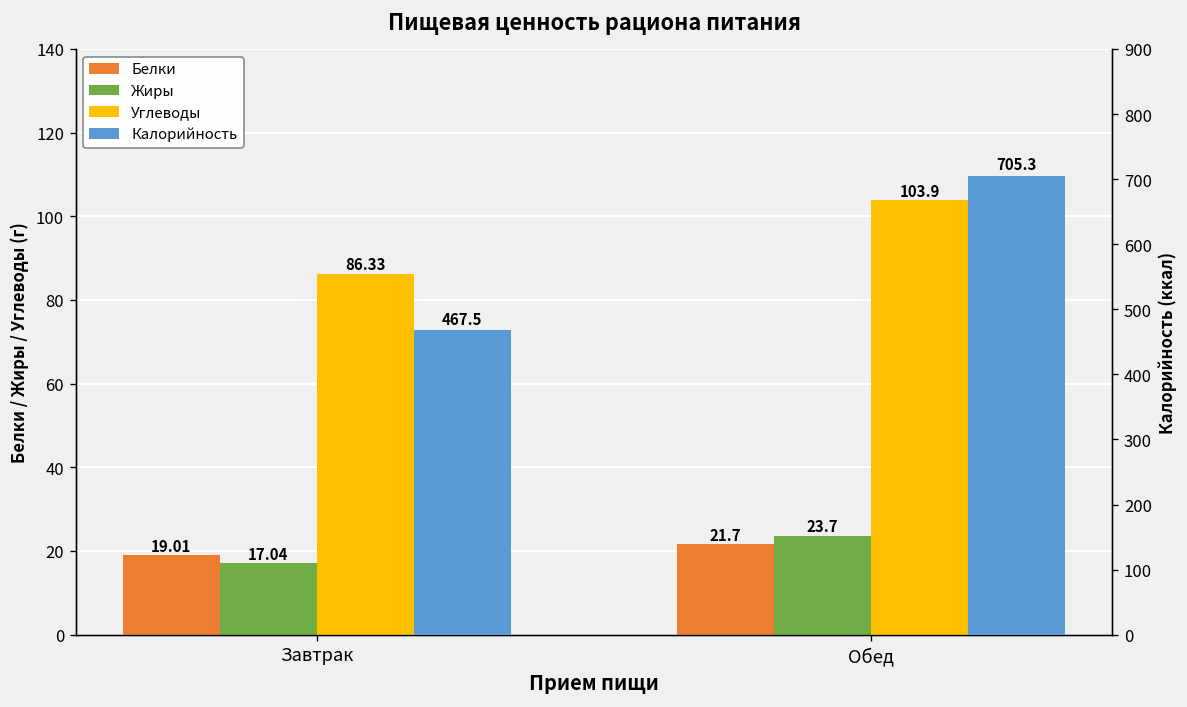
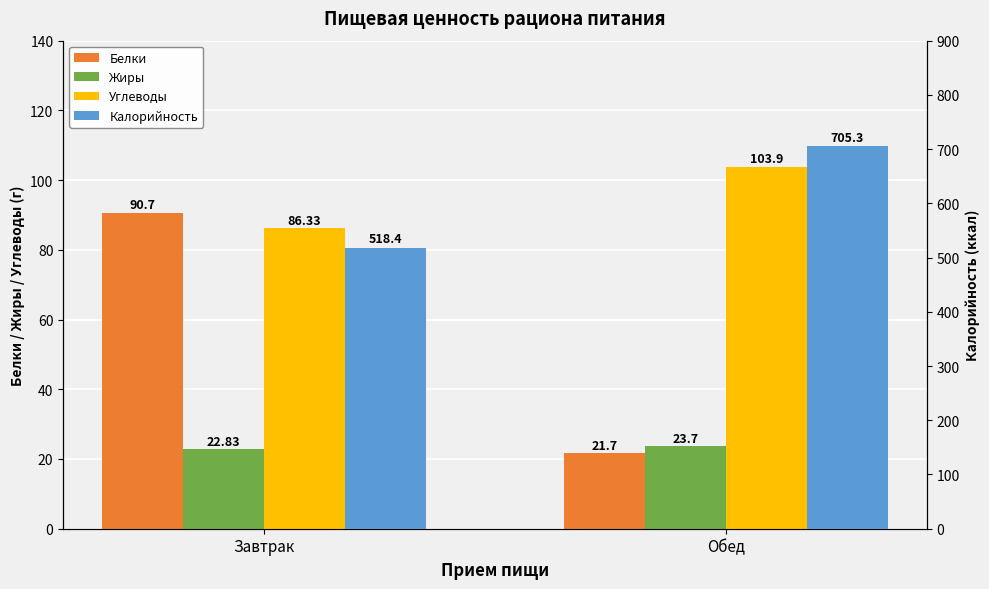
  {
    "Белки": {
-     "Завтрак": 19.01,
+     "Завтрак": 90.7,
      "Обед": 21.7
    },
    "Жиры": {
-     "Завтрак": 17.04,
+     "Завтрак": 22.83,
      "Обед": 23.7
    },
    "Углеводы": {
      "Завтрак": 86.33,
      "Обед": 103.9
    },
    "Калорийность": {
-     "Завтрак": 467.5,
+     "Завтрак": 518.4,
      "Обед": 705.3
    }
  }
